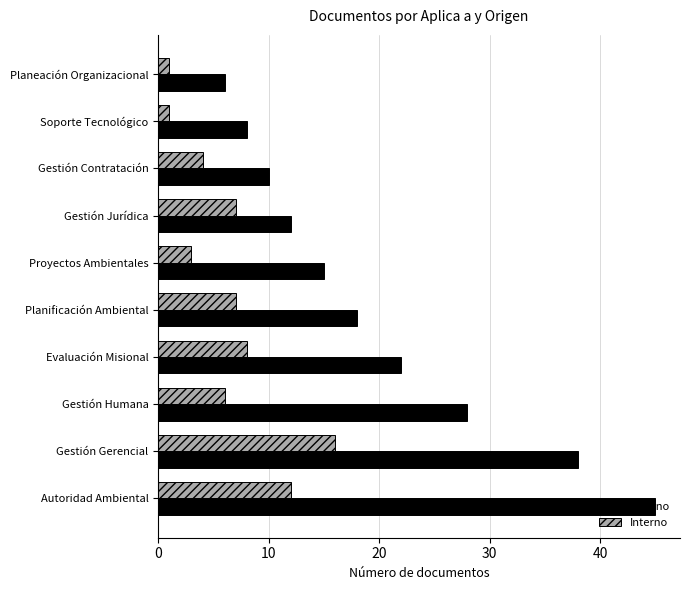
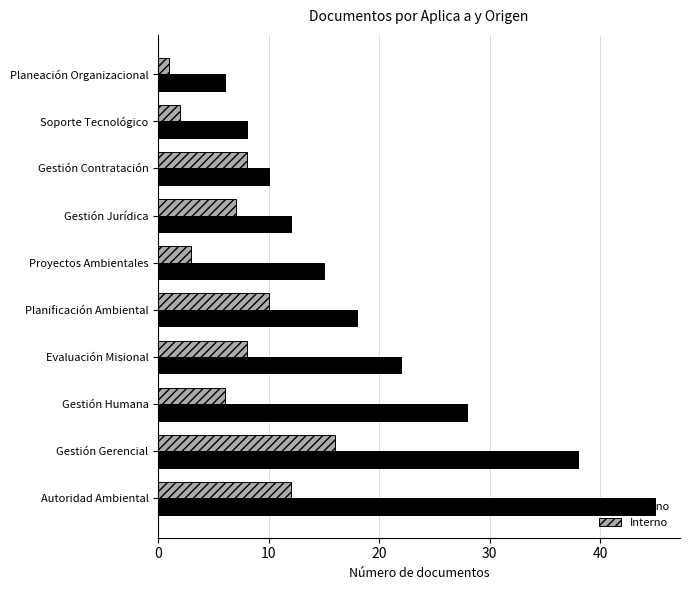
  {
    "Interno": {
      "Planeación Organizacional": 1,
-     "Soporte Tecnológico": 1,
-     "Gestión Contratación": 4,
+     "Soporte Tecnológico": 2,
+     "Gestión Contratación": 8,
      "Gestión Jurídica": 7,
      "Proyectos Ambientales": 3,
-     "Planificación Ambiental": 7,
+     "Planificación Ambiental": 10,
      "Evaluación Misional": 8,
      "Gestión Humana": 6,
      "Gestión Gerencial": 16,
      "Autoridad Ambiental": 12
    }
  }
